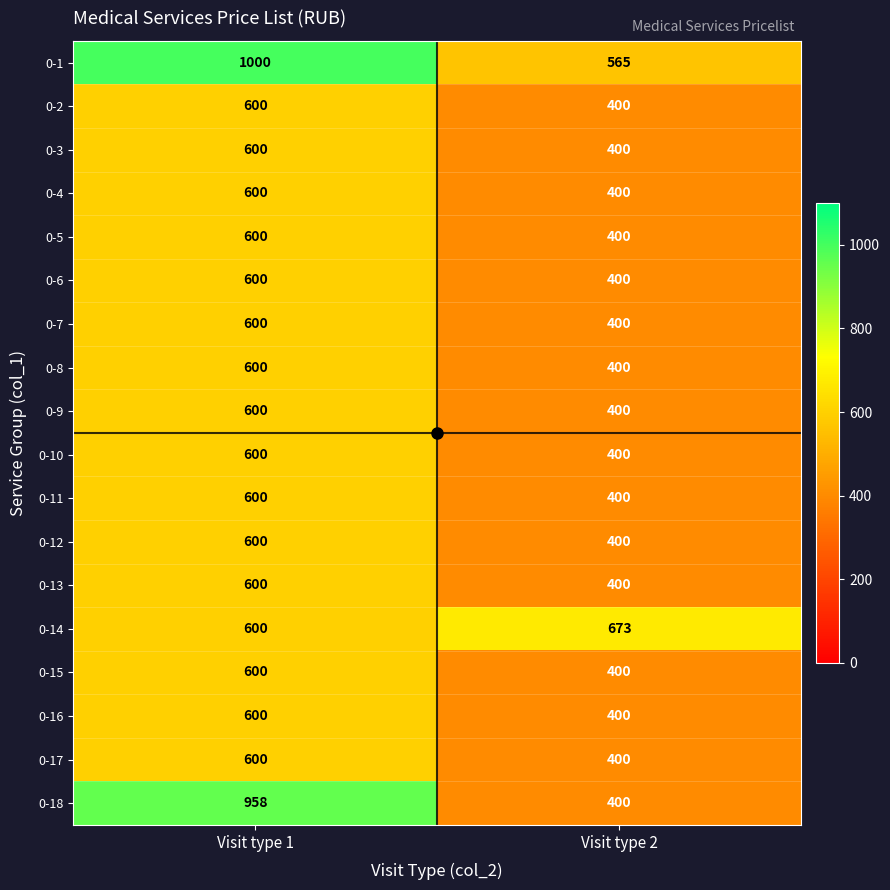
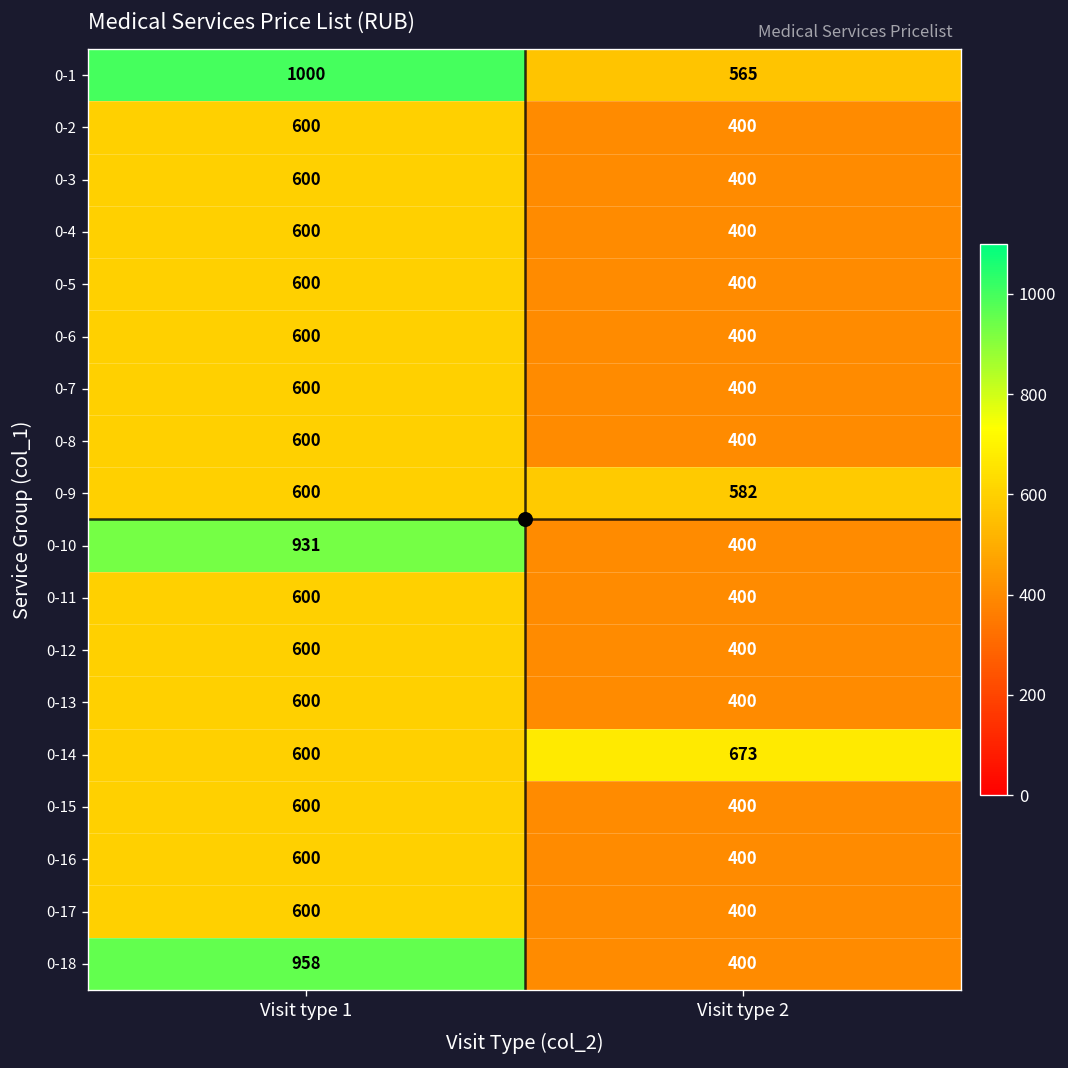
  {
    "0-1": {
      "Visit type 1": 1000,
      "Visit type 2": 565
    },
    "0-2": {
      "Visit type 1": 600,
      "Visit type 2": 400
    },
    "0-3": {
      "Visit type 1": 600,
      "Visit type 2": 400
    },
    "0-4": {
      "Visit type 1": 600,
      "Visit type 2": 400
    },
    "0-5": {
      "Visit type 1": 600,
      "Visit type 2": 400
    },
    "0-6": {
      "Visit type 1": 600,
      "Visit type 2": 400
    },
    "0-7": {
      "Visit type 1": 600,
      "Visit type 2": 400
    },
    "0-8": {
      "Visit type 1": 600,
      "Visit type 2": 400
    },
    "0-9": {
      "Visit type 1": 600,
-     "Visit type 2": 400
+     "Visit type 2": 582
    },
    "0-10": {
-     "Visit type 1": 600,
+     "Visit type 1": 931,
      "Visit type 2": 400
    },
    "0-11": {
      "Visit type 1": 600,
      "Visit type 2": 400
    },
    "0-12": {
      "Visit type 1": 600,
      "Visit type 2": 400
    },
    "0-13": {
      "Visit type 1": 600,
      "Visit type 2": 400
    },
    "0-14": {
      "Visit type 1": 600,
      "Visit type 2": 673
    },
    "0-15": {
      "Visit type 1": 600,
      "Visit type 2": 400
    },
    "0-16": {
      "Visit type 1": 600,
      "Visit type 2": 400
    },
    "0-17": {
      "Visit type 1": 600,
      "Visit type 2": 400
    },
    "0-18": {
      "Visit type 1": 958,
      "Visit type 2": 400
    }
  }
